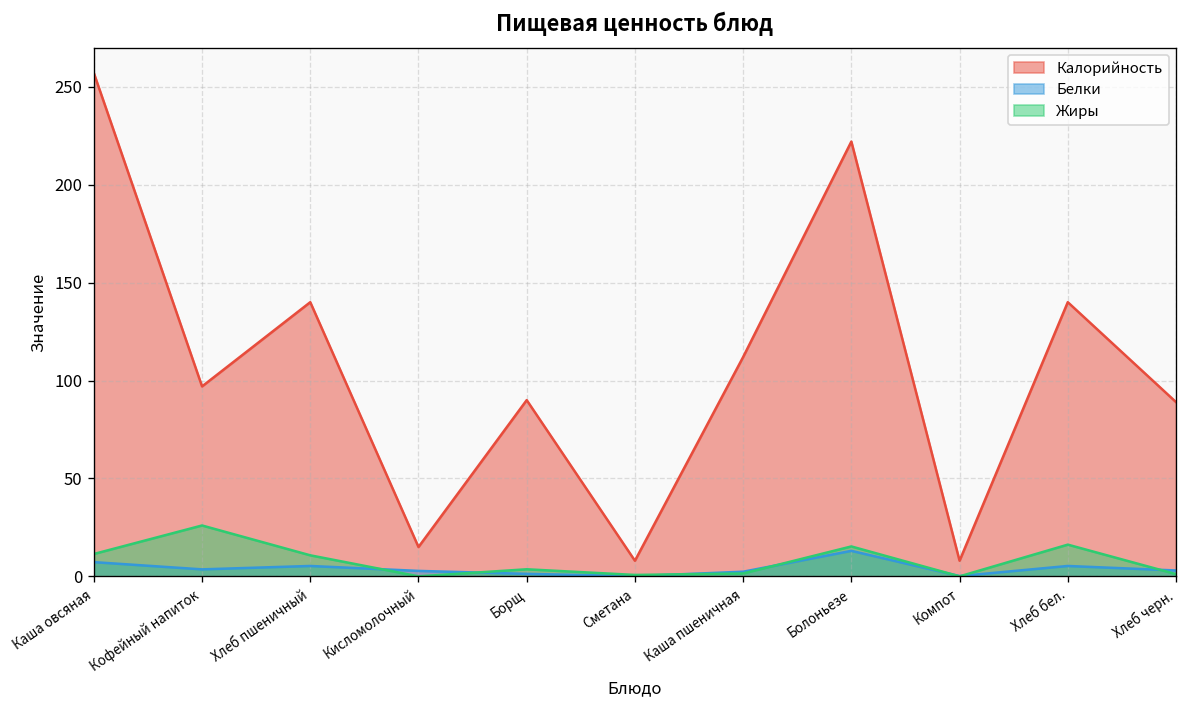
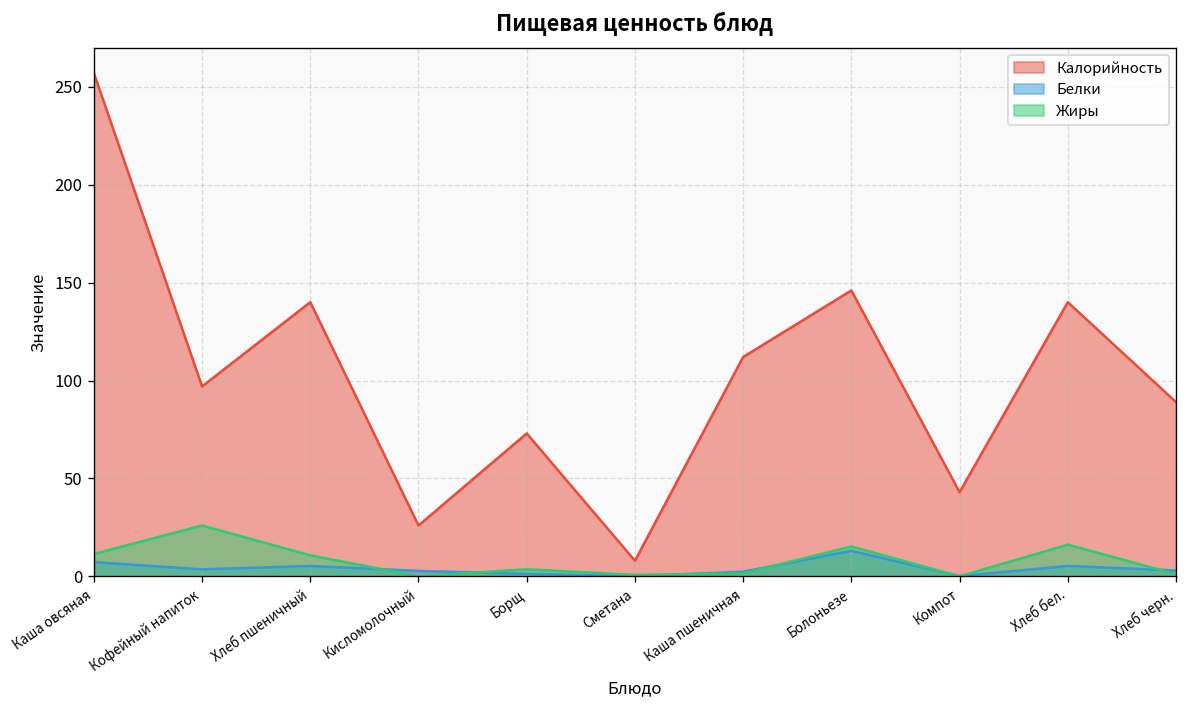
  {
    "Калорийность": {
      "Каша овсяная": 257,
      "Кофейный напиток": 97,
      "Хлеб пшеничный": 140,
-     "Кисломолочный": 15,
-     "Борщ": 90,
+     "Кисломолочный": 26,
+     "Борщ": 73,
      "Сметана": 8,
      "Каша пшеничная": 112,
-     "Болоньезе": 222,
-     "Компот": 8,
+     "Болоньезе": 146,
+     "Компот": 43,
      "Хлеб бел.": 140,
      "Хлеб черн.": 89
    },
    "Белки": {
      "Каша овсяная": 7,
      "Кофейный напиток": 4,
      "Хлеб пшеничный": 5,
      "Кисломолочный": 3,
      "Борщ": 1,
      "Болоньезе": 13,
      "Хлеб бел.": 5,
      "Хлеб черн.": 3
    },
    "Жиры": {
      "Каша овсяная": 11,
      "Кофейный напиток": 26,
      "Хлеб пшеничный": 11,
      "Кисломолочный": 0,
      "Борщ": 4,
      "Болоньезе": 15,
      "Хлеб бел.": 16,
      "Хлеб черн.": 1
    }
  }
